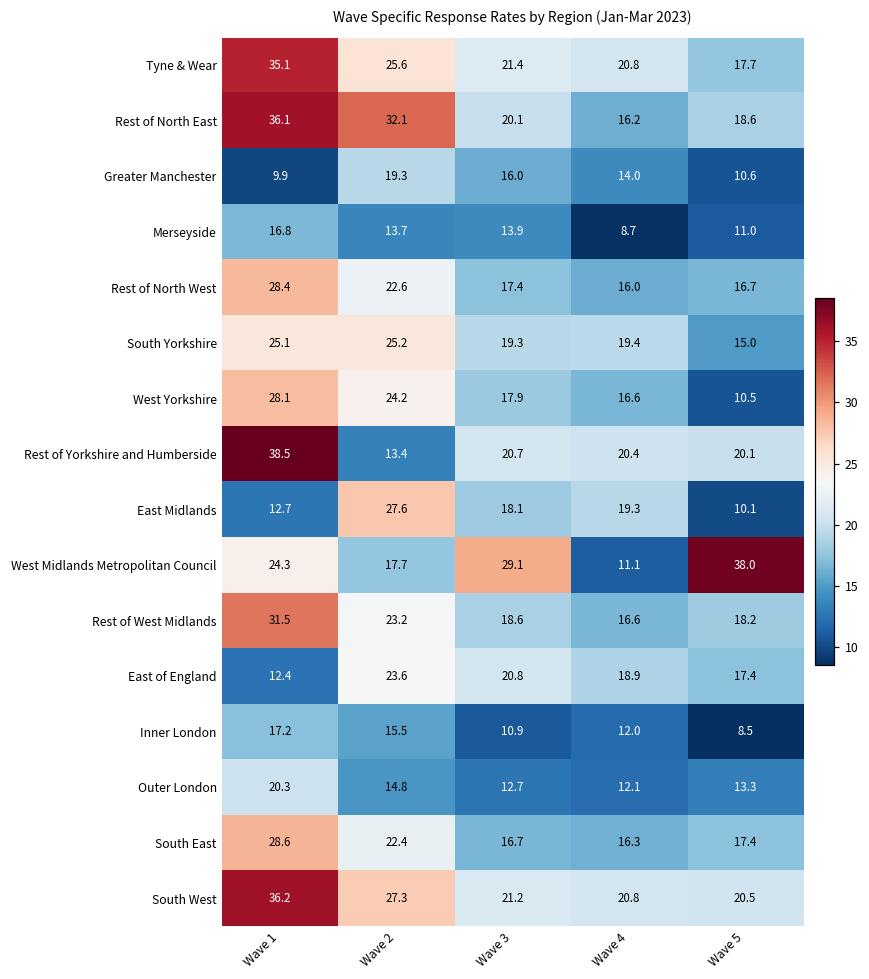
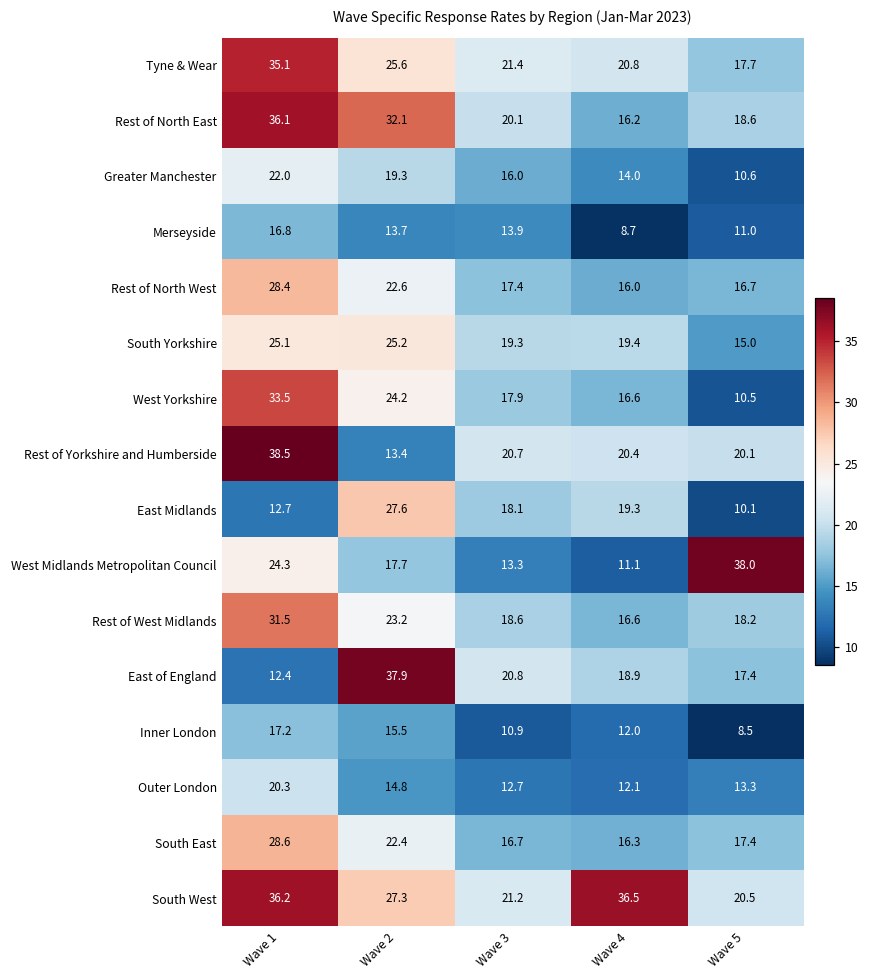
  {
    "Tyne & Wear": {
      "Wave 1": 35.1,
      "Wave 2": 25.6,
      "Wave 3": 21.4,
      "Wave 4": 20.8,
      "Wave 5": 17.7
    },
    "Rest of North East": {
      "Wave 1": 36.1,
      "Wave 2": 32.1,
      "Wave 3": 20.1,
      "Wave 4": 16.2,
      "Wave 5": 18.6
    },
    "Greater Manchester": {
-     "Wave 1": 9.9,
+     "Wave 1": 22.0,
      "Wave 2": 19.3,
      "Wave 3": 16.0,
      "Wave 4": 14.0,
      "Wave 5": 10.6
    },
    "Merseyside": {
      "Wave 1": 16.8,
      "Wave 2": 13.7,
      "Wave 3": 13.9,
      "Wave 4": 8.7,
      "Wave 5": 11.0
    },
    "Rest of North West": {
      "Wave 1": 28.4,
      "Wave 2": 22.6,
      "Wave 3": 17.4,
      "Wave 4": 16.0,
      "Wave 5": 16.7
    },
    "South Yorkshire": {
      "Wave 1": 25.1,
      "Wave 2": 25.2,
      "Wave 3": 19.3,
      "Wave 4": 19.4,
      "Wave 5": 15.0
    },
    "West Yorkshire": {
-     "Wave 1": 28.1,
+     "Wave 1": 33.5,
      "Wave 2": 24.2,
      "Wave 3": 17.9,
      "Wave 4": 16.6,
      "Wave 5": 10.5
    },
    "Rest of Yorkshire and Humberside": {
      "Wave 1": 38.5,
      "Wave 2": 13.4,
      "Wave 3": 20.7,
      "Wave 4": 20.4,
      "Wave 5": 20.1
    },
    "East Midlands": {
      "Wave 1": 12.7,
      "Wave 2": 27.6,
      "Wave 3": 18.1,
      "Wave 4": 19.3,
      "Wave 5": 10.1
    },
    "West Midlands Metropolitan Council": {
      "Wave 1": 24.3,
      "Wave 2": 17.7,
-     "Wave 3": 29.1,
+     "Wave 3": 13.3,
      "Wave 4": 11.1,
      "Wave 5": 38.0
    },
    "Rest of West Midlands": {
      "Wave 1": 31.5,
      "Wave 2": 23.2,
      "Wave 3": 18.6,
      "Wave 4": 16.6,
      "Wave 5": 18.2
    },
    "East of England": {
      "Wave 1": 12.4,
-     "Wave 2": 23.6,
+     "Wave 2": 37.9,
      "Wave 3": 20.8,
      "Wave 4": 18.9,
      "Wave 5": 17.4
    },
    "Inner London": {
      "Wave 1": 17.2,
      "Wave 2": 15.5,
      "Wave 3": 10.9,
      "Wave 4": 12.0,
      "Wave 5": 8.5
    },
    "Outer London": {
      "Wave 1": 20.3,
      "Wave 2": 14.8,
      "Wave 3": 12.7,
      "Wave 4": 12.1,
      "Wave 5": 13.3
    },
    "South East": {
      "Wave 1": 28.6,
      "Wave 2": 22.4,
      "Wave 3": 16.7,
      "Wave 4": 16.3,
      "Wave 5": 17.4
    },
    "South West": {
      "Wave 1": 36.2,
      "Wave 2": 27.3,
      "Wave 3": 21.2,
-     "Wave 4": 20.8,
+     "Wave 4": 36.5,
      "Wave 5": 20.5
    }
  }
